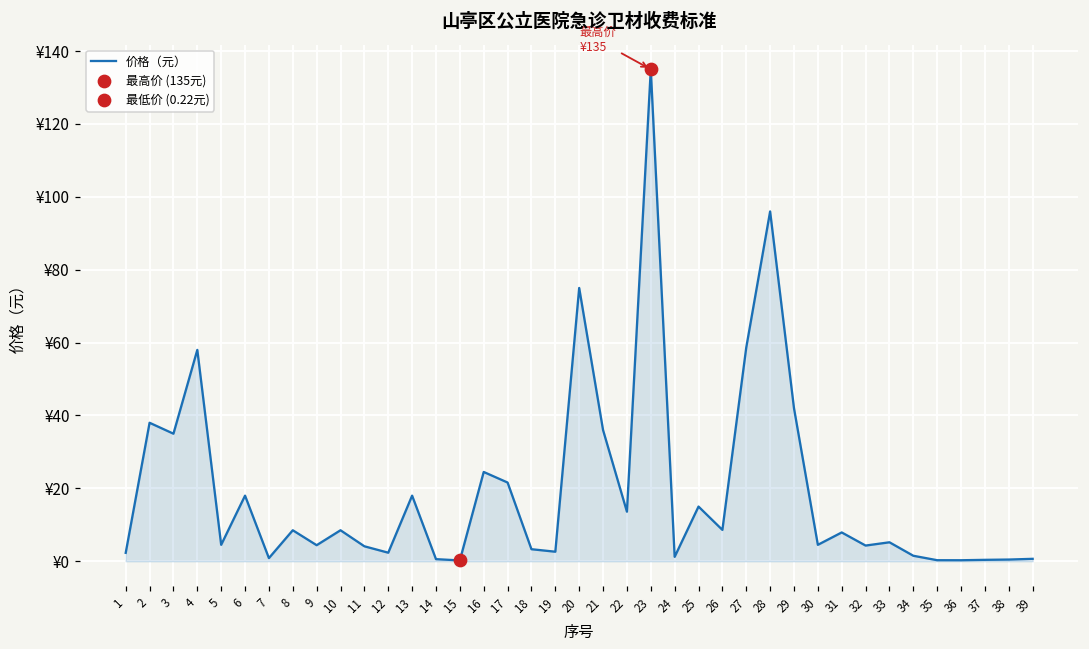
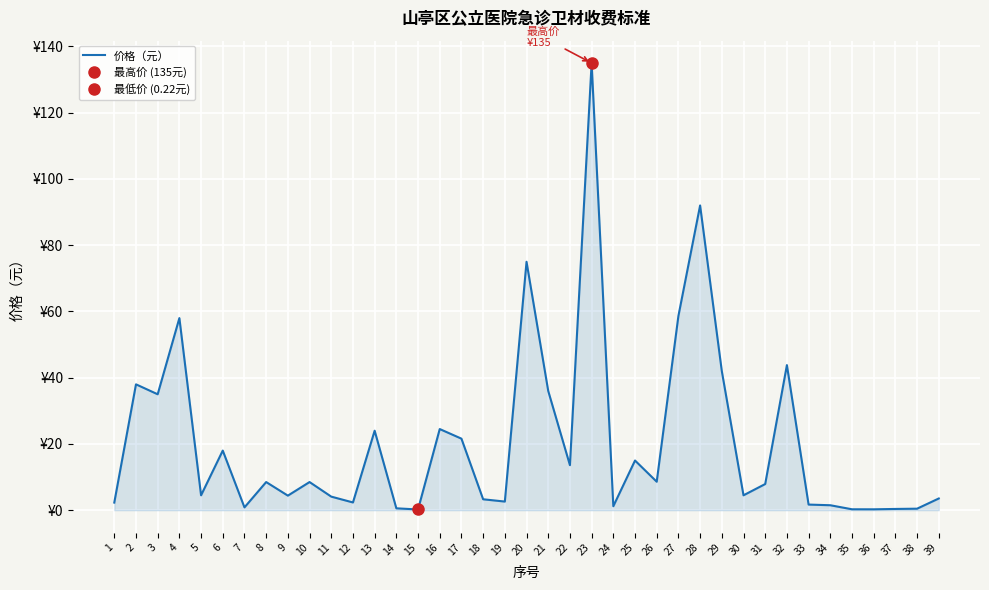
  {
    "价格（元）": {
      "1": "¥2",
      "2": "¥38",
      "3": "¥35",
      "4": "¥58",
      "5": "¥5",
      "6": "¥18",
      "7": "¥1",
      "8": "¥9",
      "9": "¥4",
      "10": "¥9",
      "11": "¥4",
      "12": "¥2",
-     "13": "¥18",
+     "13": "¥24",
      "14": "¥1",
      "16": "¥25",
      "17": "¥22",
      "18": "¥3",
      "19": "¥3",
      "20": "¥75",
      "21": "¥36",
      "22": "¥14",
      "24": "¥1",
      "25": "¥15",
      "26": "¥9",
      "27": "¥59",
-     "28": "¥96",
+     "28": "¥92",
      "29": "¥42",
      "30": "¥5",
      "31": "¥8",
-     "32": "¥4",
-     "33": "¥5",
+     "32": "¥44",
+     "33": "¥2",
      "34": "¥2",
      "35": "¥0",
      "36": "¥0",
      "37": "¥0",
      "38": "¥0",
-     "39": "¥1"
+     "39": "¥4"
    }
  }
